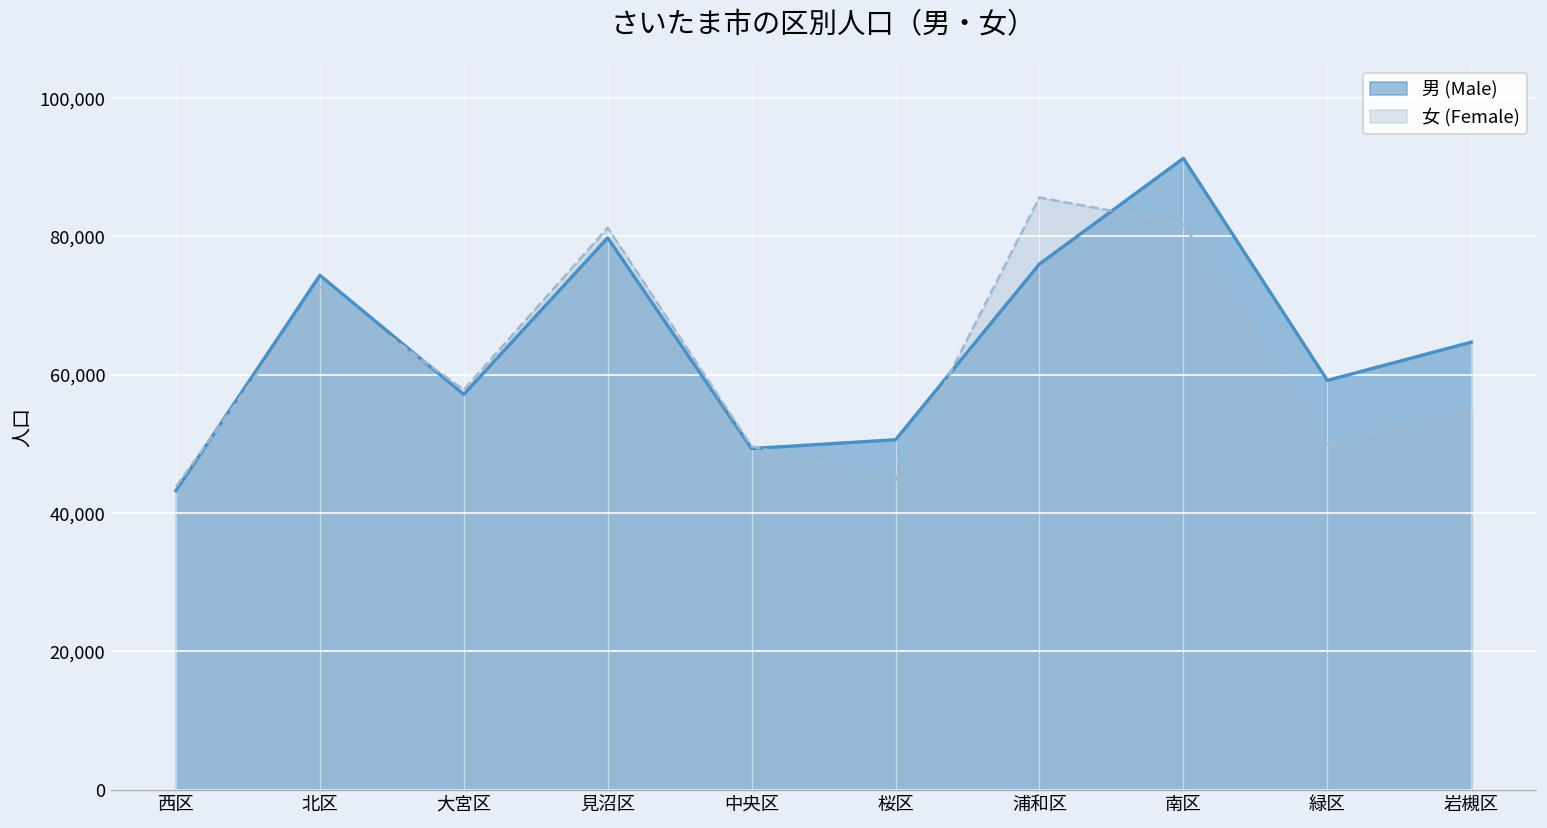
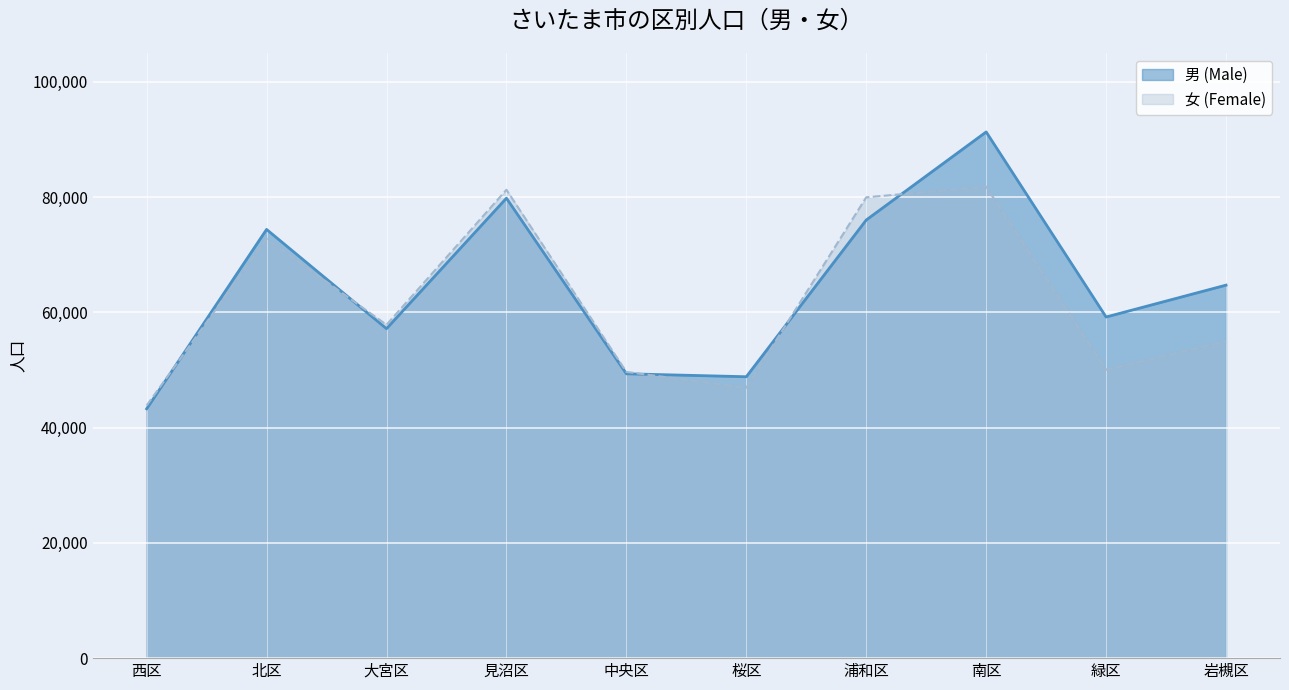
  {
    "男 (Male)": {
      "西区": "43,000",
      "北区": "74,000",
      "大宮区": "57,000",
      "見沼区": "80,000",
-     "桜区": "51,000",
+     "桜区": "49,000",
      "浦和区": "76,000",
      "南区": "91,000",
      "緑区": "59,000",
      "岩槻区": "65,000"
    },
    "女 (Female)": {
      "西区": "44,000",
      "北区": "73,000",
      "大宮区": "58,000",
      "見沼区": "81,000",
-     "桜区": "45,000",
-     "浦和区": "86,000",
+     "桜区": "47,000",
+     "浦和区": "80,000",
      "南区": "82,000",
      "緑区": "50,000",
      "岩槻区": "55,000"
    }
  }
